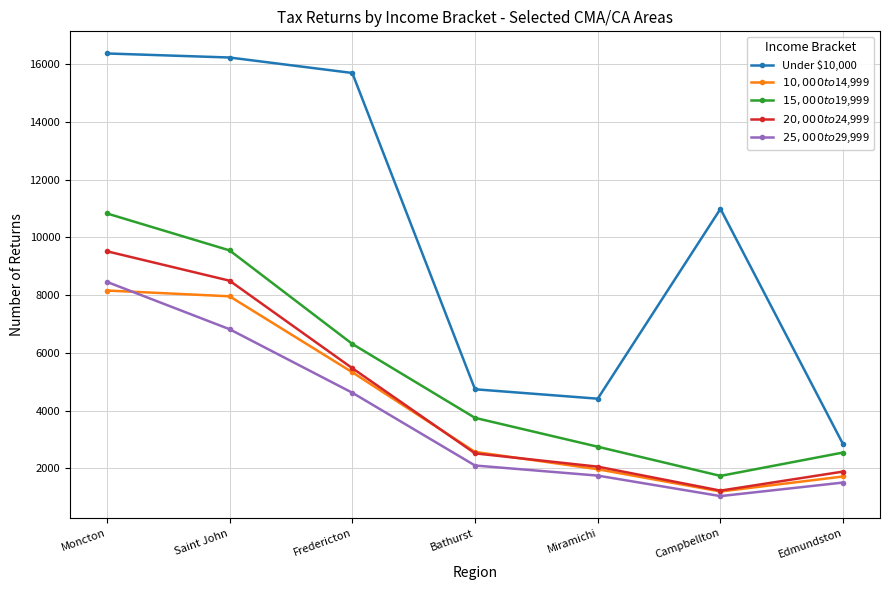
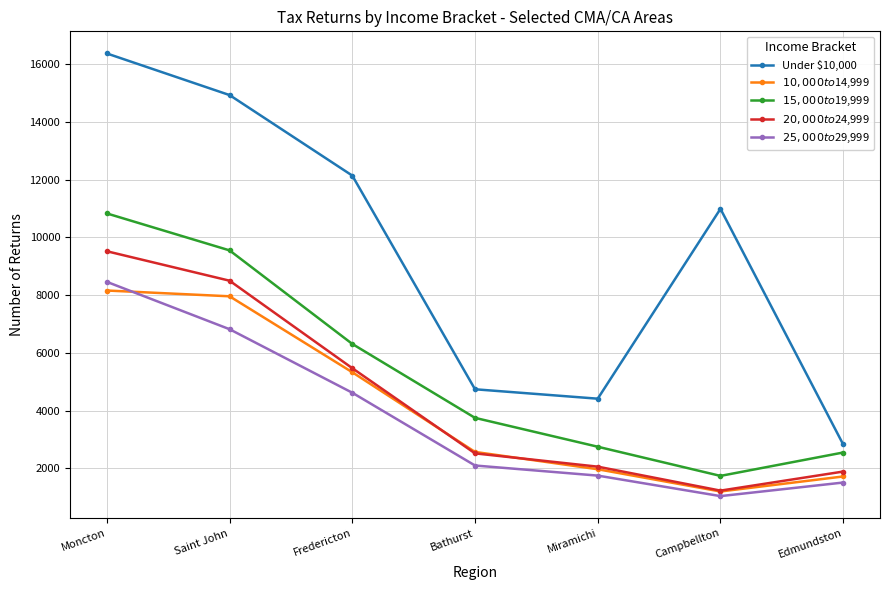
  {
    "Under $10,000": {
      "Moncton": 16400,
-     "Saint John": 16200,
-     "Fredericton": 15700,
+     "Saint John": 14900,
+     "Fredericton": 12100,
      "Bathurst": 4700,
      "Miramichi": 4400,
      "Campbellton": 11000,
      "Edmundston": 2800
    }
  }
